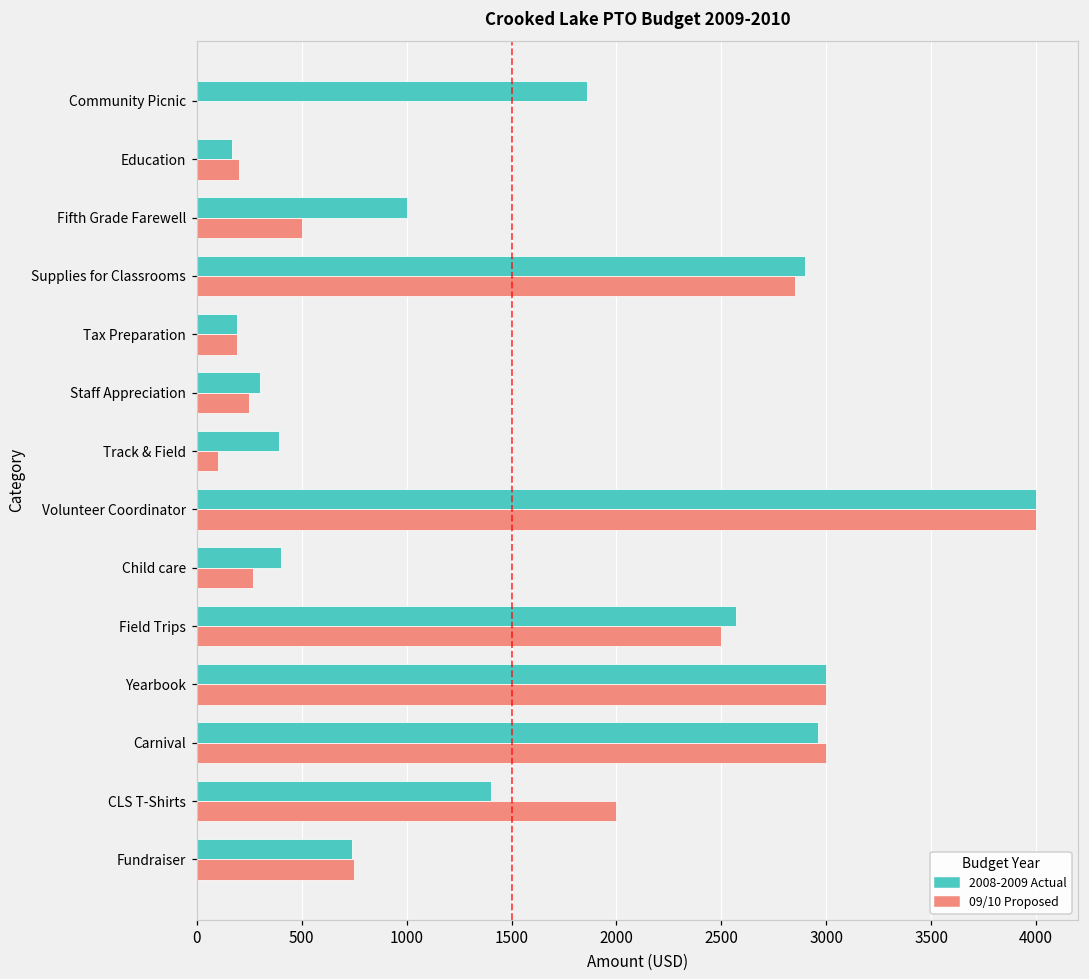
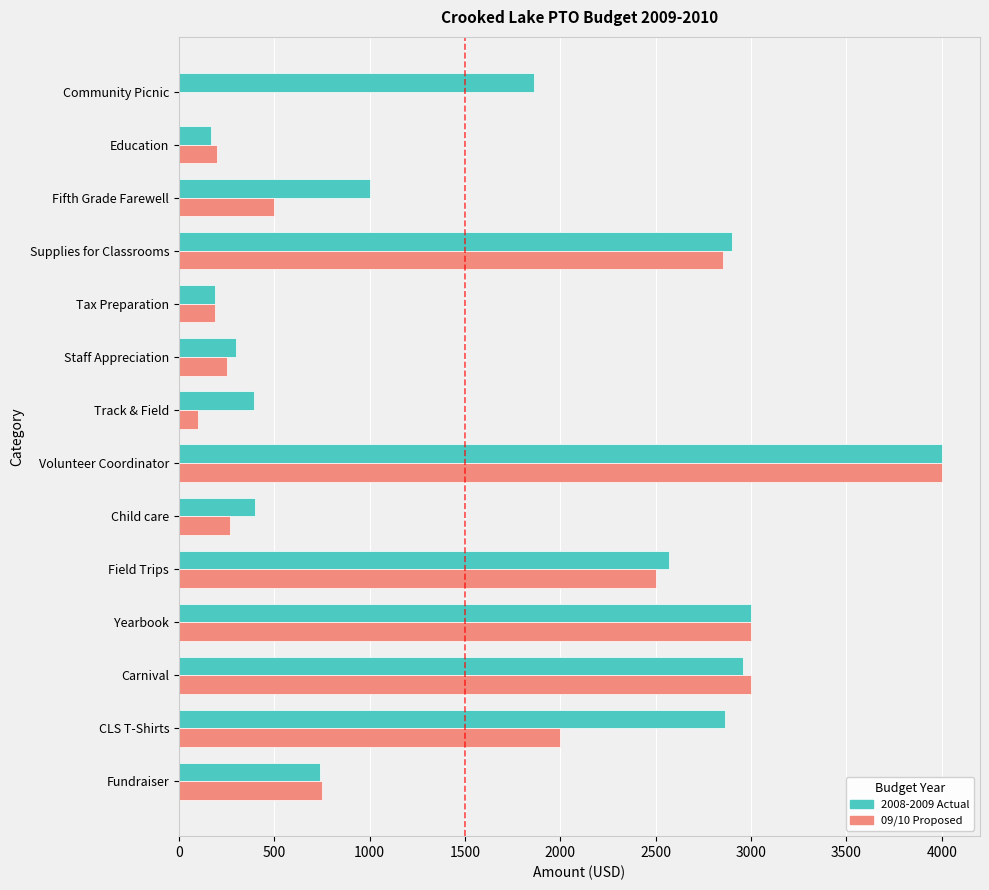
  {
    "2008-2009 Actual": {
      "Community Picnic": 1860,
      "Education": 170,
      "Fifth Grade Farewell": 1000,
      "Supplies for Classrooms": 2900,
      "Tax Preparation": 190,
      "Staff Appreciation": 300,
      "Track & Field": 390,
      "Volunteer Coordinator": 4000,
      "Child care": 400,
      "Field Trips": 2570,
      "Yearbook": 3000,
      "Carnival": 2960,
-     "CLS T-Shirts": 1400,
+     "CLS T-Shirts": 2860,
      "Fundraiser": 740
    },
    "09/10 Proposed": {
      "Community Picnic": 0,
      "Education": 200,
      "Fifth Grade Farewell": 500,
      "Supplies for Classrooms": 2850,
      "Tax Preparation": 190,
      "Staff Appreciation": 250,
      "Track & Field": 100,
      "Volunteer Coordinator": 4000,
      "Child care": 270,
      "Field Trips": 2500,
      "Yearbook": 3000,
      "Carnival": 3000,
      "CLS T-Shirts": 2000,
      "Fundraiser": 750
    }
  }
